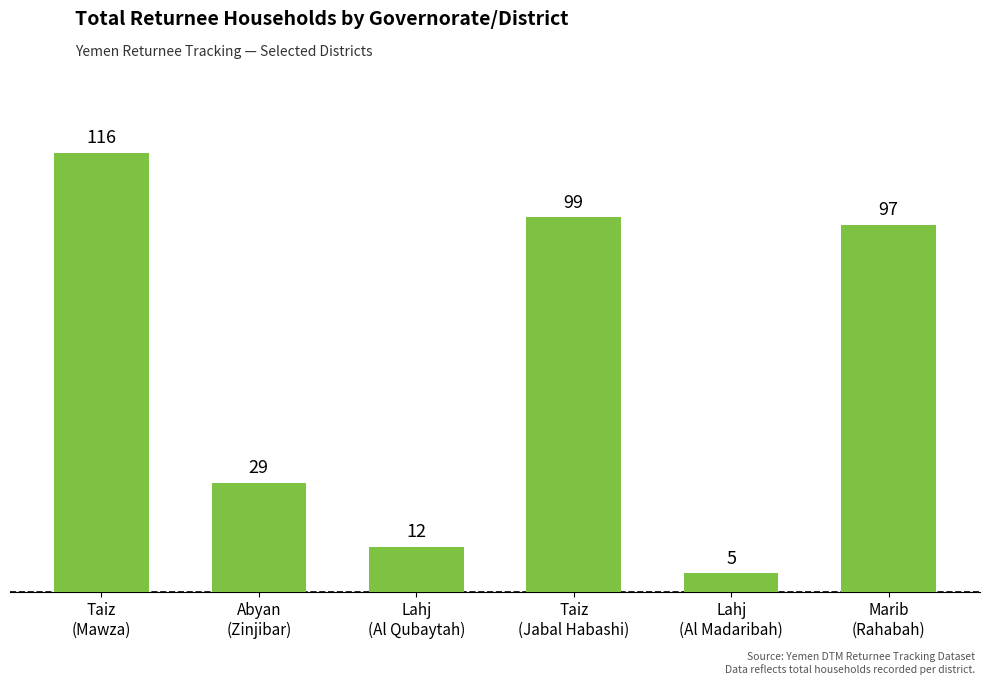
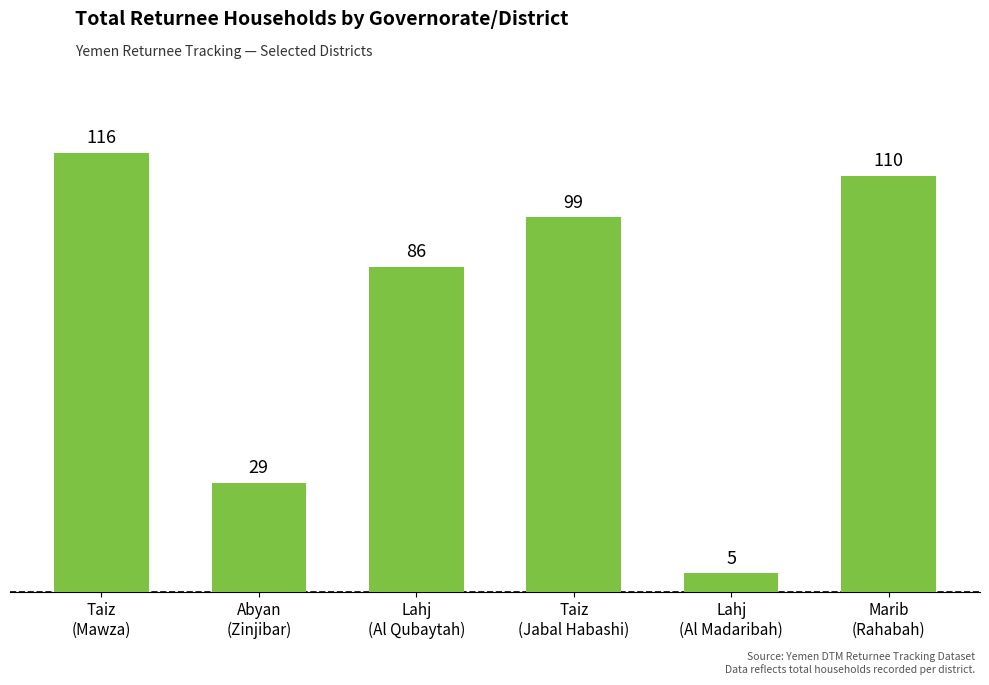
  {
    "Taiz (Mawza)": 116,
    "Abyan (Zinjibar)": 29,
-   "Lahj (Al Qubaytah)": 12,
+   "Lahj (Al Qubaytah)": 86,
    "Taiz (Jabal Habashi)": 99,
    "Lahj (Al Madaribah)": 5,
-   "Marib (Rahabah)": 97
+   "Marib (Rahabah)": 110
  }
